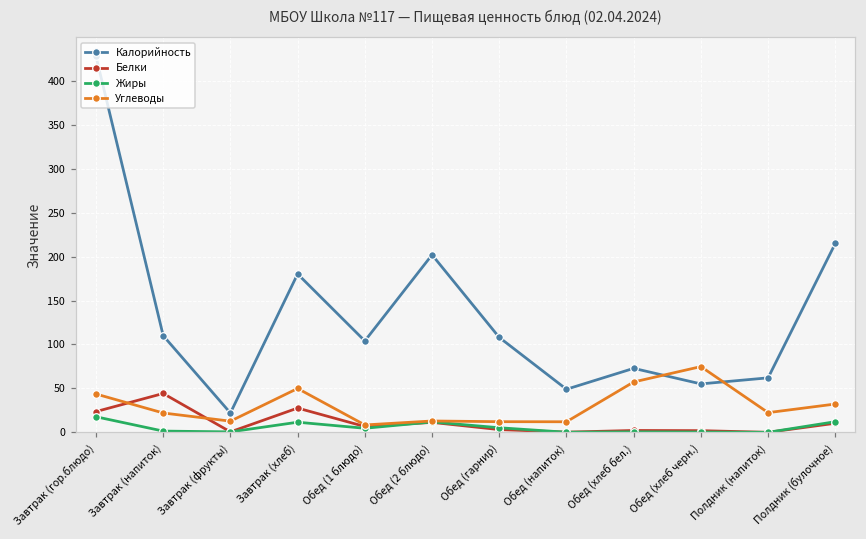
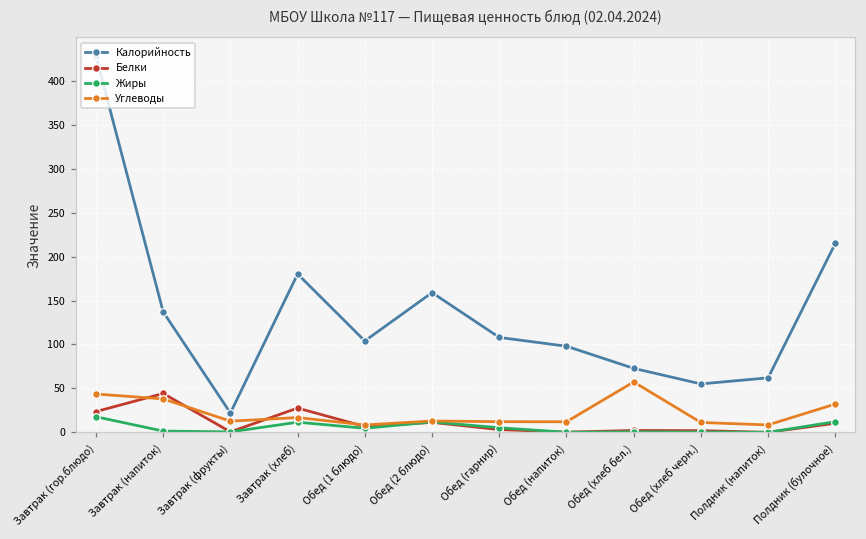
  {
    "Калорийность": {
-     "Завтрак (напиток)": 110,
+     "Завтрак (напиток)": 140,
      "Завтрак (фрукты)": 20,
      "Завтрак (хлеб)": 180,
      "Обед (1 блюдо)": 100,
-     "Обед (2 блюдо)": 200,
+     "Обед (2 блюдо)": 160,
      "Обед (гарнир)": 110,
-     "Обед (напиток)": 50,
+     "Обед (напиток)": 100,
      "Обед (хлеб бел.)": 70,
      "Обед (хлеб черн.)": 60,
      "Полдник (напиток)": 60,
      "Полдник (булочное)": 220
    },
    "Белки": {
      "Завтрак (гор.блюдо)": 20,
      "Завтрак (напиток)": 40,
      "Завтрак (хлеб)": 30
    },
    "Жиры": {
      "Завтрак (гор.блюдо)": 20,
      "Завтрак (напиток)": 0,
      "Завтрак (хлеб)": 10
    },
    "Углеводы": {
      "Завтрак (гор.блюдо)": 40,
-     "Завтрак (напиток)": 20,
+     "Завтрак (напиток)": 40,
      "Завтрак (фрукты)": 10,
-     "Завтрак (хлеб)": 50,
+     "Завтрак (хлеб)": 20,
      "Обед (гарнир)": 10,
      "Обед (напиток)": 10,
      "Обед (хлеб бел.)": 60,
-     "Обед (хлеб черн.)": 70,
-     "Полдник (напиток)": 20,
+     "Обед (хлеб черн.)": 10,
+     "Полдник (напиток)": 10,
      "Полдник (булочное)": 30
    }
  }
